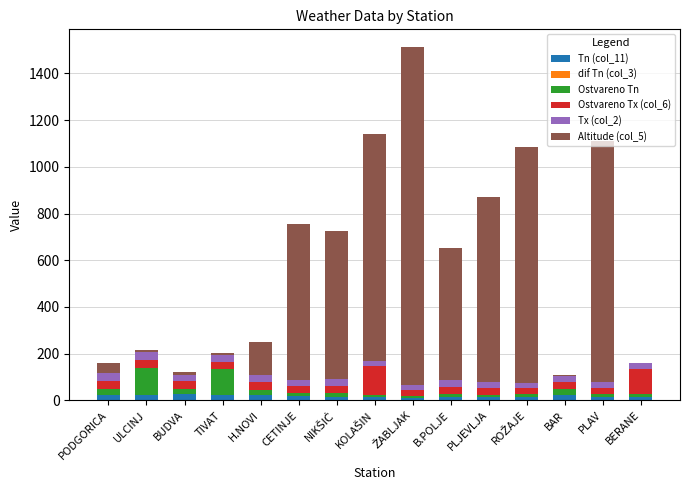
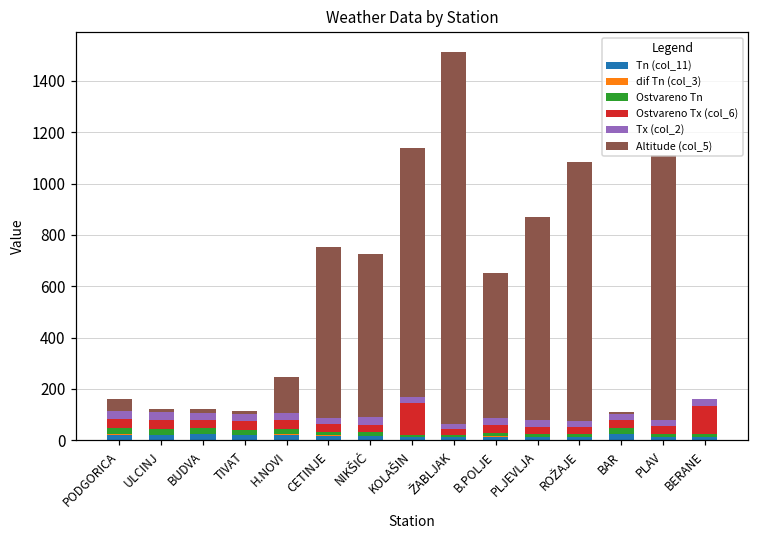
  {
    "dif Tn (col_3)": {
      "PODGORICA": 20,
      "BUDVA": 30,
      "H.NOVI": 20,
      "CETINJE": 20,
      "ŽABLJAK": 10,
      "B.POLJE": 10
    },
    "Ostvareno Tn": {
      "PODGORICA": 20,
-     "ULCINJ": 120,
+     "ULCINJ": 20,
      "BUDVA": 20,
-     "TIVAT": 110,
+     "TIVAT": 20,
      "H.NOVI": 20,
      "CETINJE": 10,
      "NIKŠIĆ": 20,
      "B.POLJE": 10,
      "PLJEVLJA": 10,
      "ROŽAJE": 10,
      "BAR": 20,
      "PLAV": 10,
      "BERANE": 10
    },
    "Ostvareno Tx (col_6)": {
      "PODGORICA": 30,
      "ULCINJ": 30,
      "BUDVA": 30,
      "TIVAT": 30,
      "H.NOVI": 30,
      "CETINJE": 30,
      "NIKŠIĆ": 30,
      "KOLAŠIN": 120,
      "ŽABLJAK": 20,
      "B.POLJE": 30,
      "PLJEVLJA": 30,
      "ROŽAJE": 30,
      "BAR": 30,
      "PLAV": 30,
      "BERANE": 110
    },
    "Tx (col_2)": {
      "PODGORICA": 30,
      "ULCINJ": 30,
      "BUDVA": 30,
      "TIVAT": 30,
      "H.NOVI": 30,
      "CETINJE": 30,
      "NIKŠIĆ": 30,
      "KOLAŠIN": 20,
      "ŽABLJAK": 20,
      "B.POLJE": 30,
      "PLJEVLJA": 30,
      "ROŽAJE": 20,
      "BAR": 30,
      "PLAV": 20,
      "BERANE": 30
    },
    "Altitude (col_5)": {
      "PODGORICA": 50,
      "BUDVA": 20,
      "H.NOVI": 140,
      "CETINJE": 670,
      "NIKŠIĆ": 640,
      "KOLAŠIN": 970,
      "ŽABLJAK": 1450,
      "B.POLJE": 570,
      "PLJEVLJA": 790,
      "ROŽAJE": 1010,
      "BERANE": 0
    }
  }
